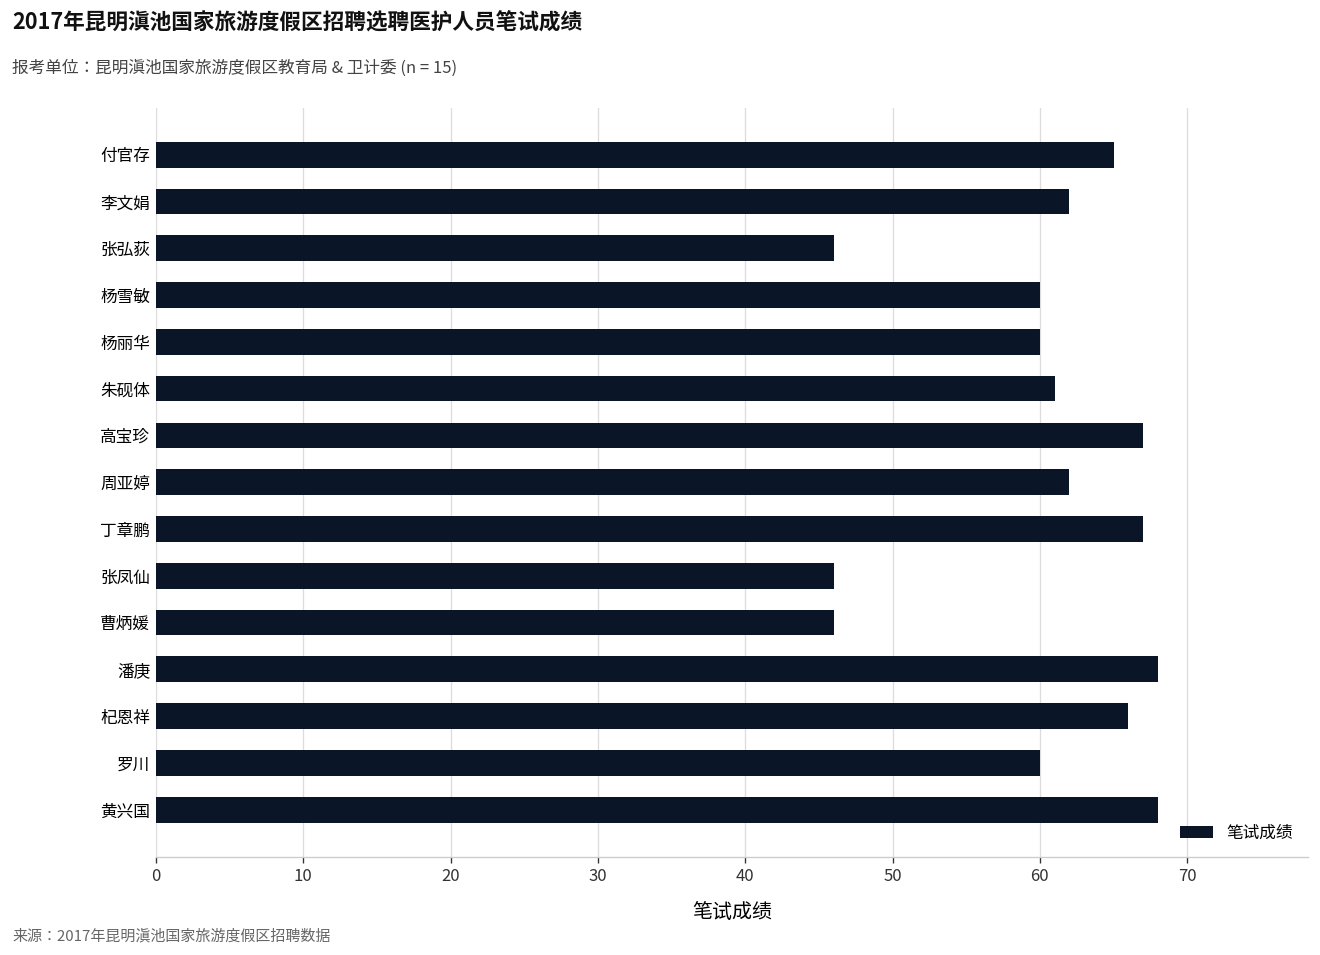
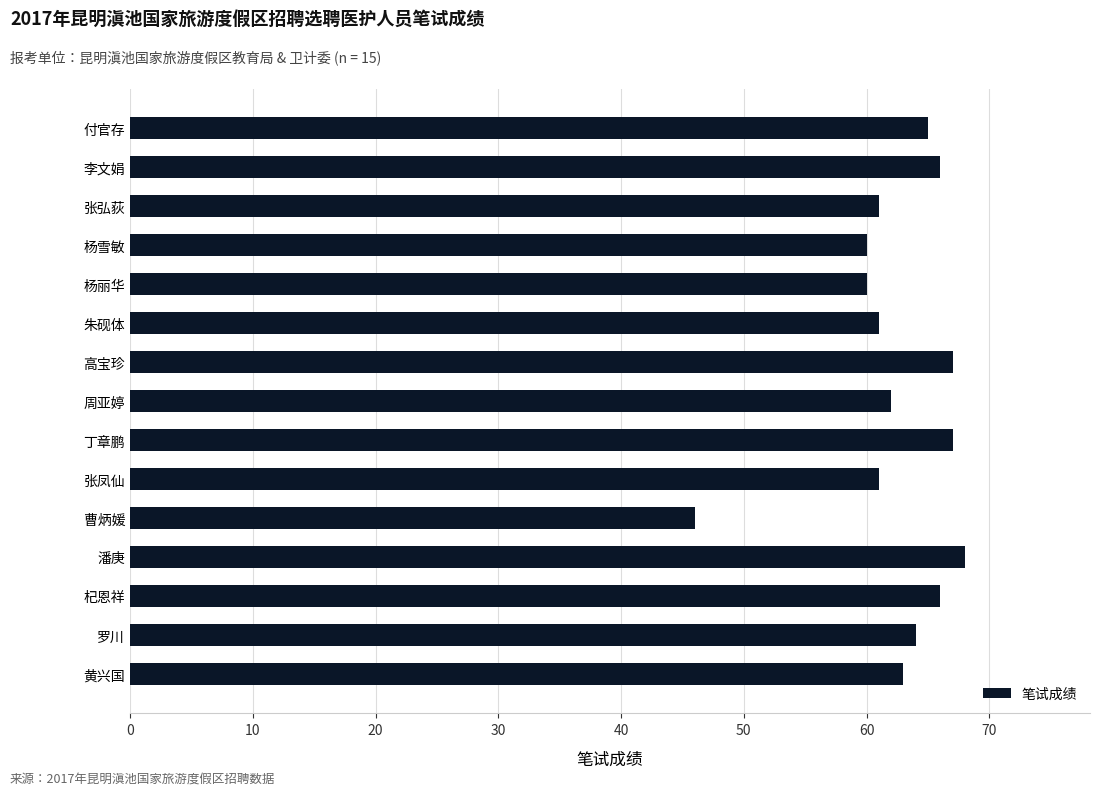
  {
    "付官存": 65,
-   "李文娟": 62,
-   "张弘荻": 46,
+   "李文娟": 66,
+   "张弘荻": 61,
    "杨雪敏": 60,
    "杨丽华": 60,
    "朱砚体": 61,
    "高宝珍": 67,
    "周亚婷": 62,
    "丁章鹏": 67,
-   "张凤仙": 46,
+   "张凤仙": 61,
    "曹炳媛": 46,
    "潘庚": 68,
    "杞恩祥": 66,
-   "罗川": 60,
-   "黄兴国": 68
+   "罗川": 64,
+   "黄兴国": 63
  }
